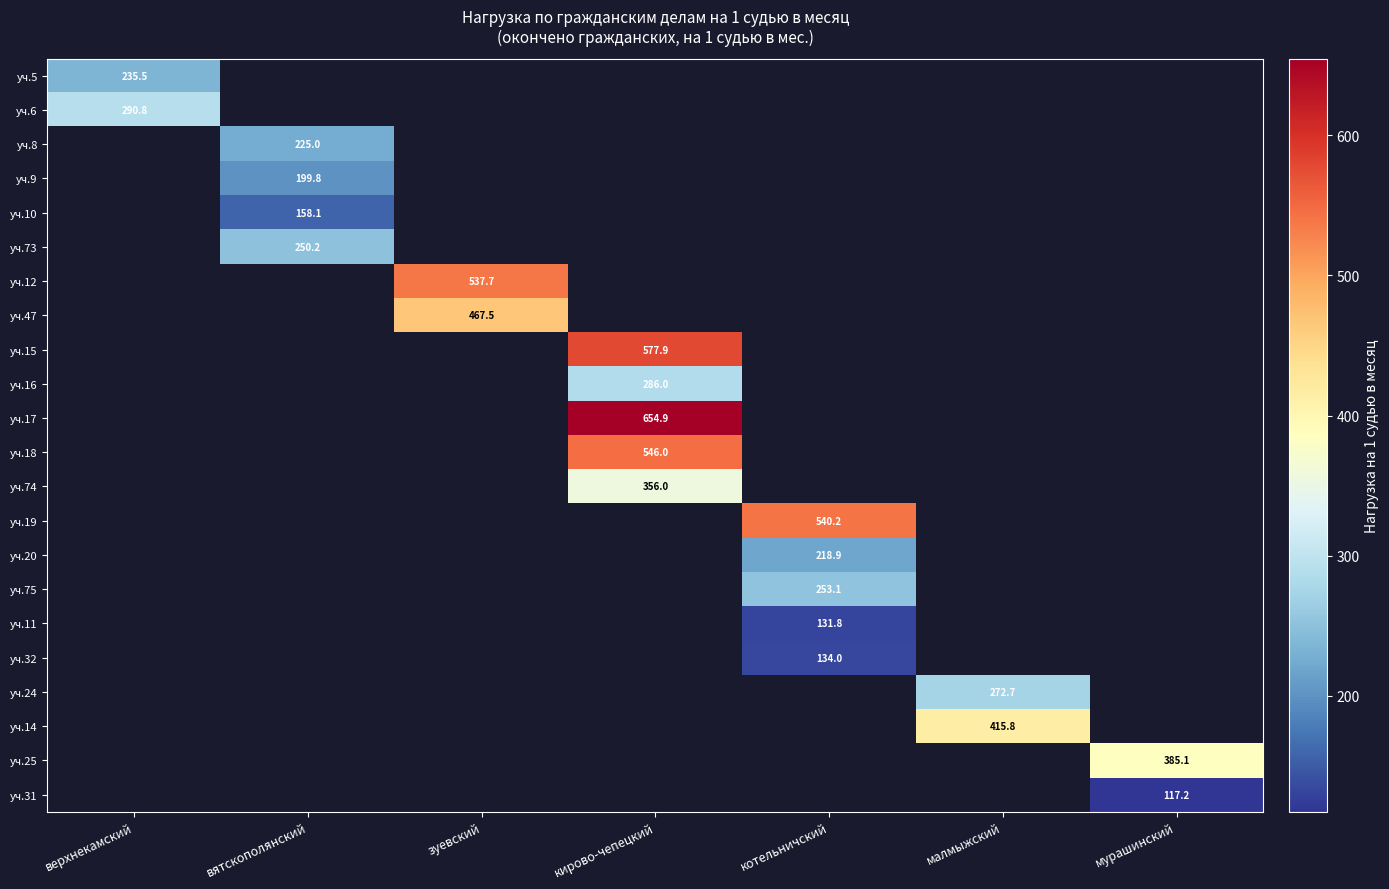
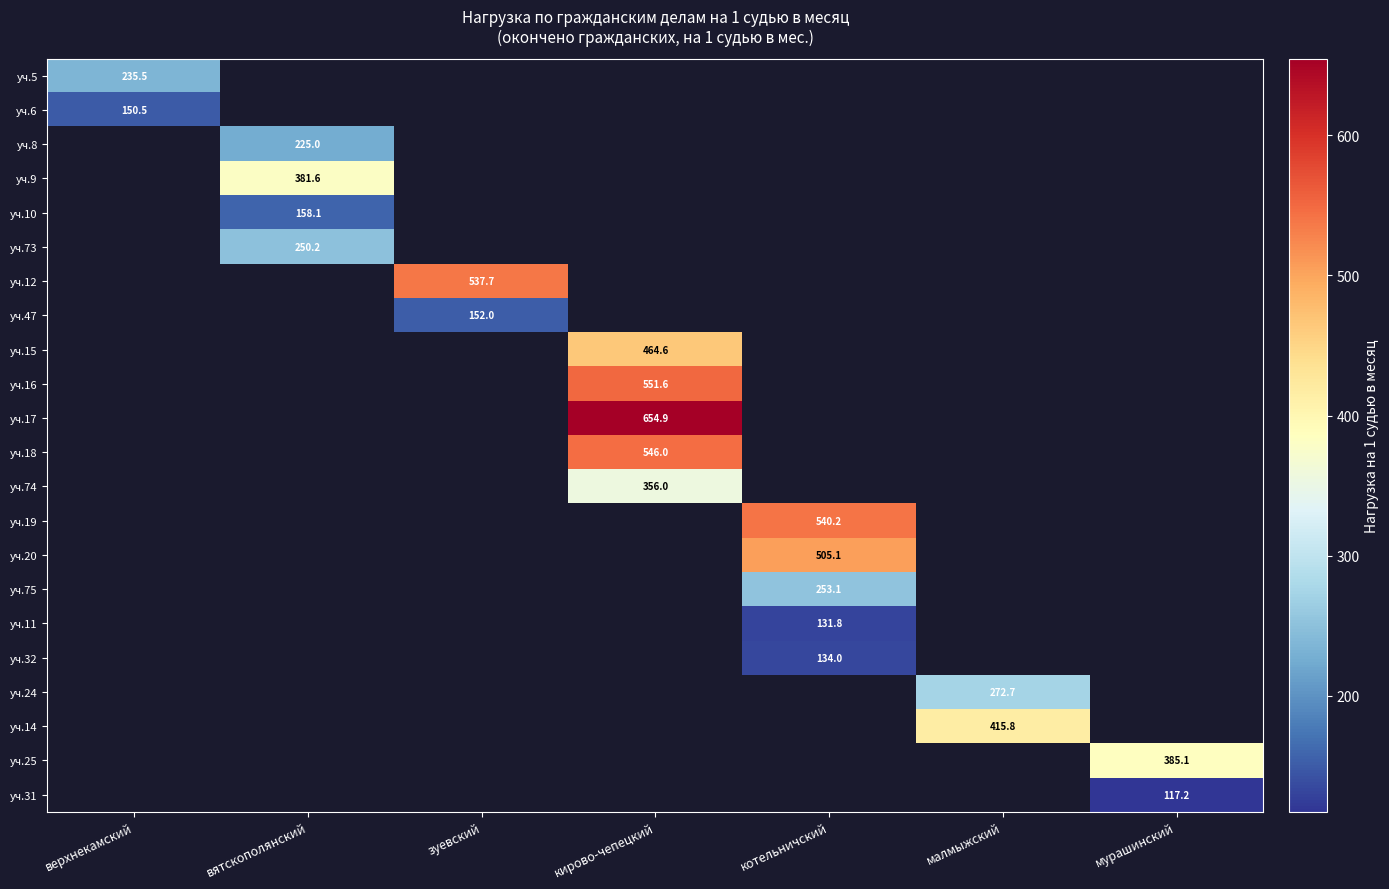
  {
    "уч.5": {
      "верхнекамский": 235.5
    },
    "уч.6": {
-     "верхнекамский": 290.8
+     "верхнекамский": 150.5
    },
    "уч.8": {
      "вятскополянский": 225.0
    },
    "уч.9": {
-     "вятскополянский": 199.8
+     "вятскополянский": 381.6
    },
    "уч.10": {
      "вятскополянский": 158.1
    },
    "уч.73": {
      "вятскополянский": 250.2
    },
    "уч.12": {
      "зуевский": 537.7
    },
    "уч.47": {
-     "зуевский": 467.5
+     "зуевский": 152.0
    },
    "уч.15": {
-     "кирово-чепецкий": 577.9
+     "кирово-чепецкий": 464.6
    },
    "уч.16": {
-     "кирово-чепецкий": 286.0
+     "кирово-чепецкий": 551.6
    },
    "уч.17": {
      "кирово-чепецкий": 654.9
    },
    "уч.18": {
      "кирово-чепецкий": 546.0
    },
    "уч.74": {
      "кирово-чепецкий": 356.0
    },
    "уч.19": {
      "котельничский": 540.2
    },
    "уч.20": {
-     "котельничский": 218.9
+     "котельничский": 505.1
    },
    "уч.75": {
      "котельничский": 253.1
    },
    "уч.11": {
      "котельничский": 131.8
    },
    "уч.32": {
      "котельничский": 134.0
    },
    "уч.24": {
      "малмыжский": 272.7
    },
    "уч.14": {
      "малмыжский": 415.8
    },
    "уч.25": {
      "мурашинский": 385.1
    },
    "уч.31": {
      "мурашинский": 117.2
    }
  }
